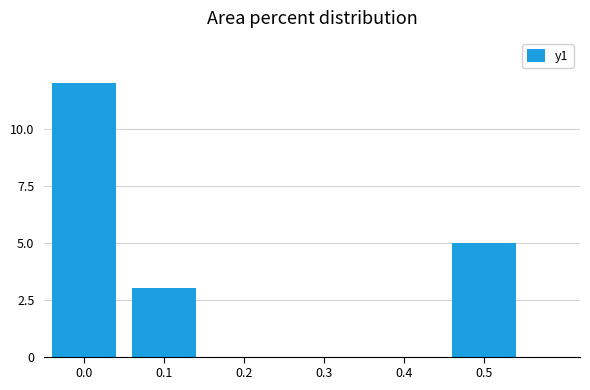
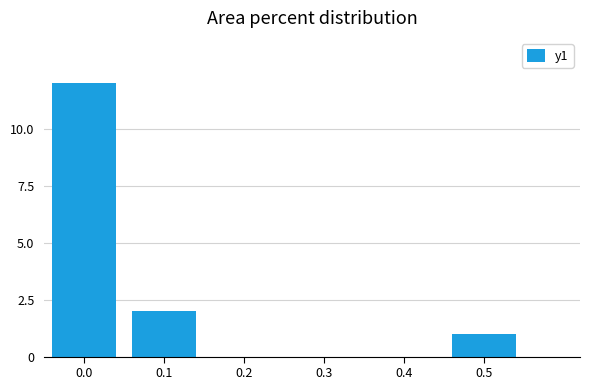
  {
    "0.0": 12,
-   "0.1": 3,
+   "0.1": 2,
    "0.2": 0,
    "0.3": 0,
    "0.4": 0,
-   "0.5": 5
+   "0.5": 1
  }
